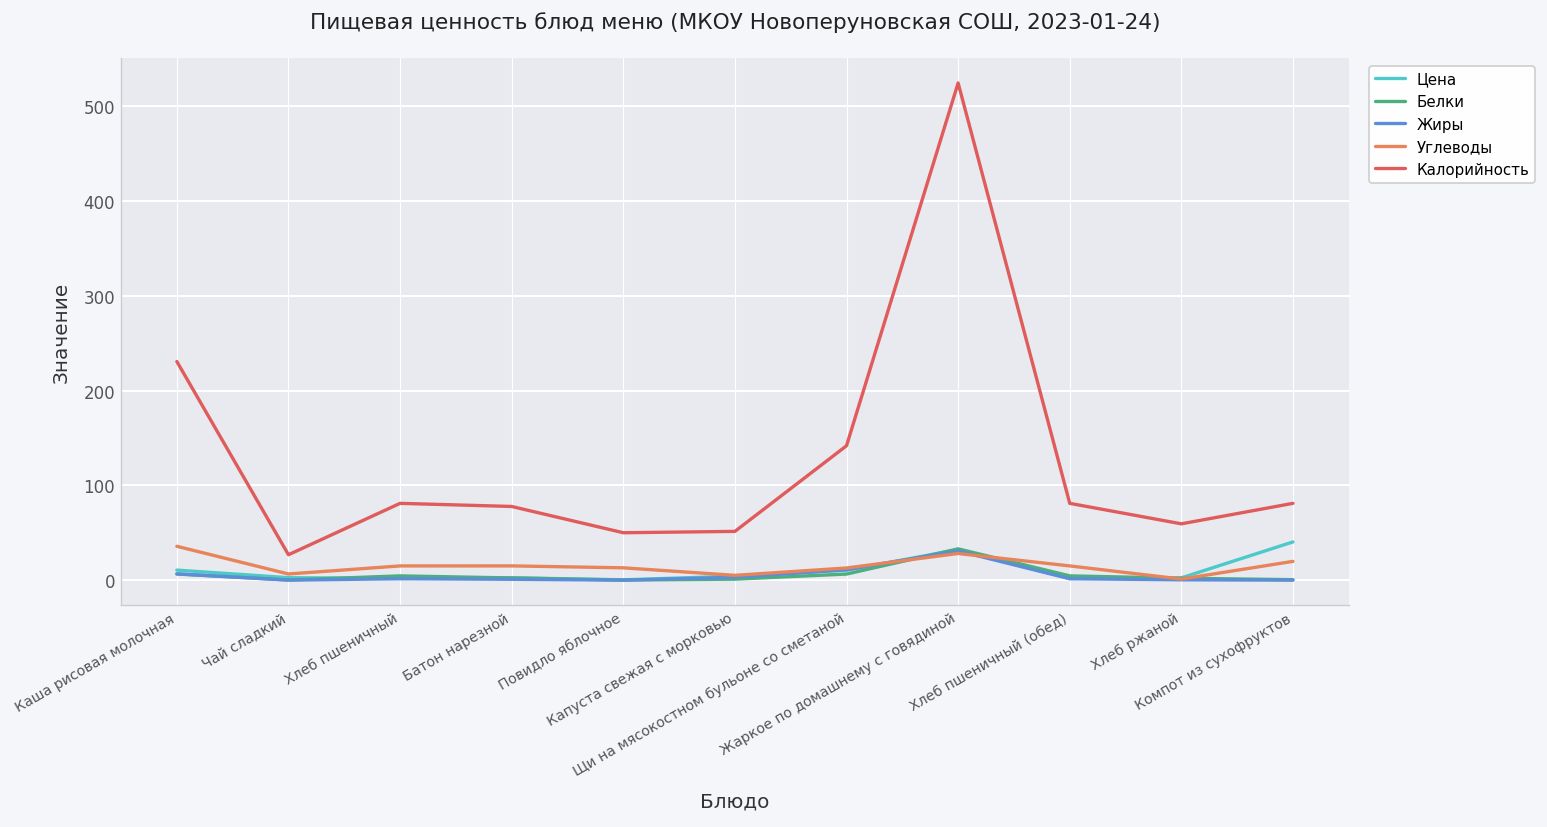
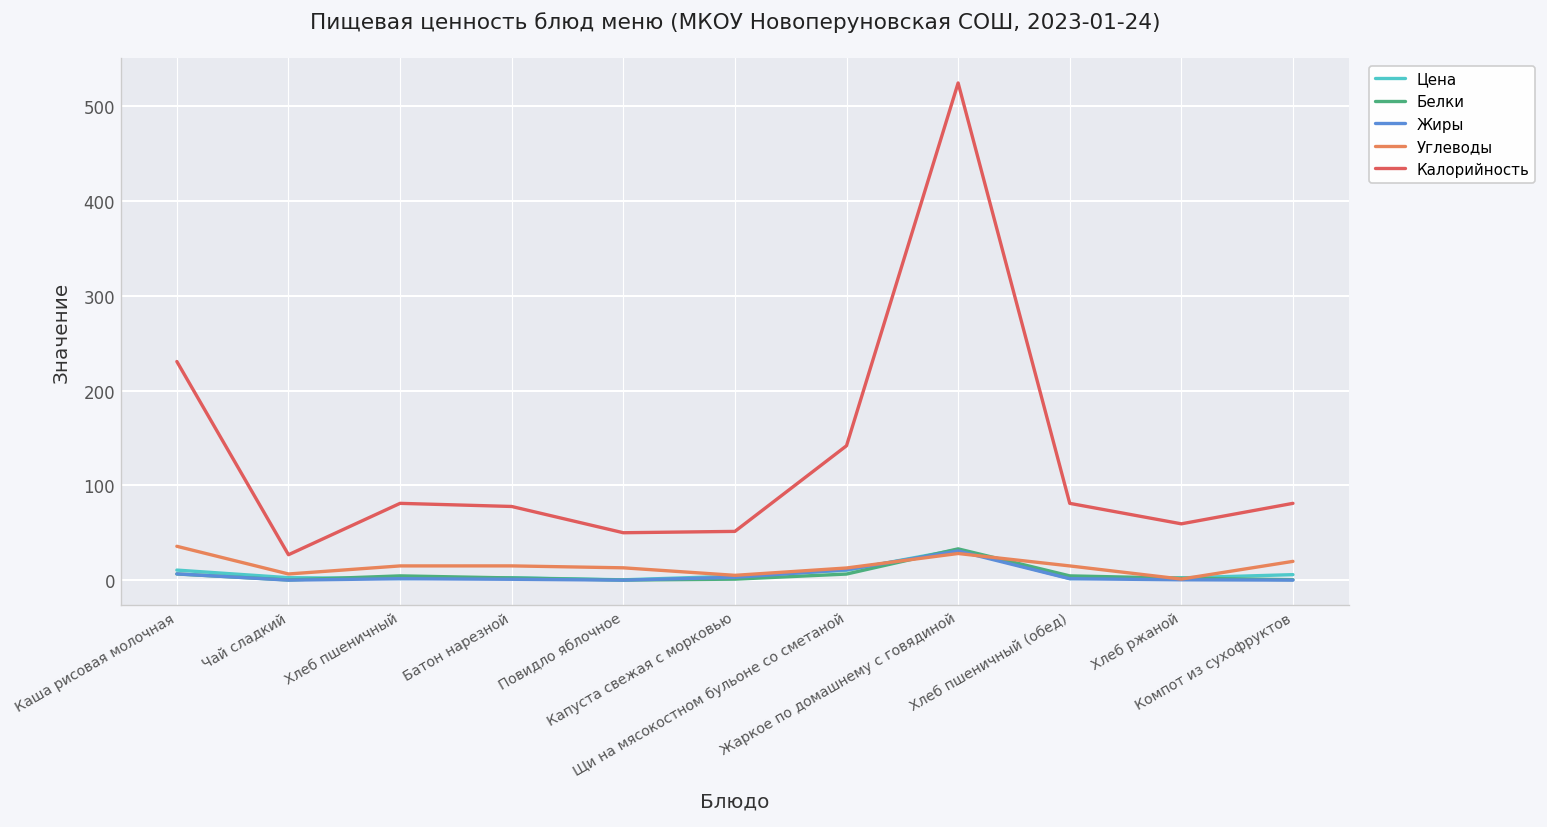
  {
    "Цена": {
      "Каша рисовая молочная": 10,
-     "Компот из сухофруктов": 40
+     "Компот из сухофруктов": 10
    },
    "Белки": {
      "Щи на мясокостном бульоне со сметаной": 10
    }
  }
